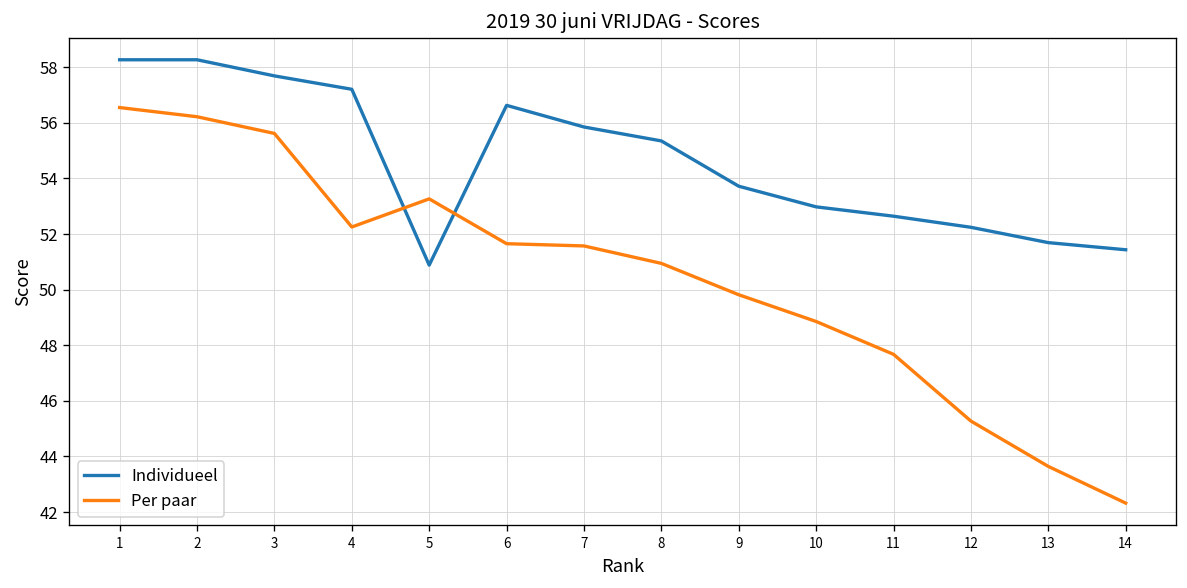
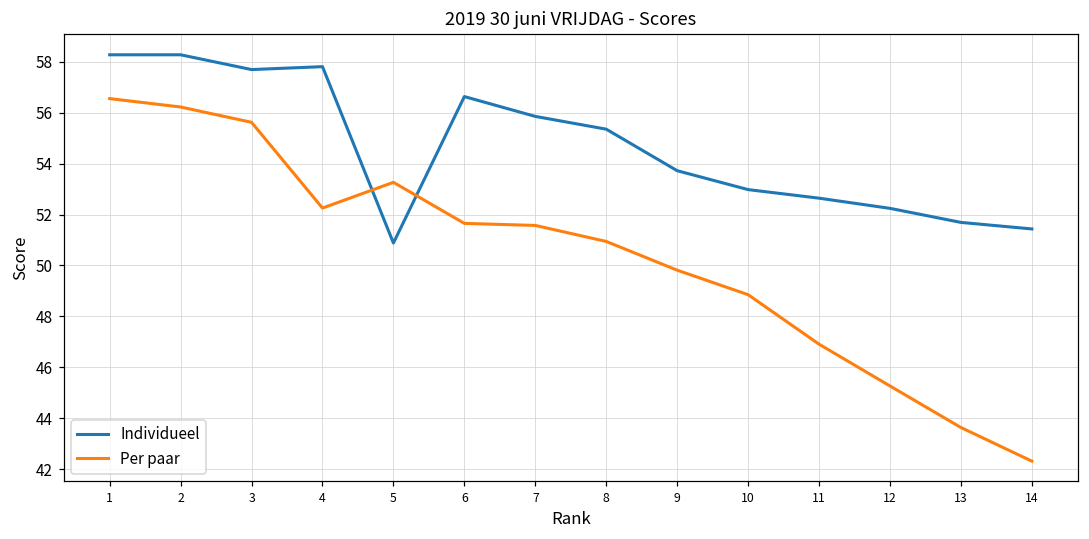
  {
    "Individueel": {
      "1": 58.3,
      "2": 58.3,
      "3": 57.7,
-     "4": 57.2,
+     "4": 57.8,
      "5": 50.9,
      "6": 56.6,
      "7": 55.8,
      "8": 55.3,
      "9": 53.7,
      "10": 53.0,
      "11": 52.6,
      "12": 52.2,
      "13": 51.7,
      "14": 51.4
    },
    "Per paar": {
      "1": 56.5,
      "2": 56.2,
      "3": 55.6,
      "4": 52.3,
      "5": 53.3,
      "6": 51.7,
      "7": 51.6,
      "8": 50.9,
      "9": 49.8,
      "10": 48.9,
-     "11": 47.7,
+     "11": 46.9,
      "12": 45.3,
      "13": 43.6,
      "14": 42.3
    }
  }
